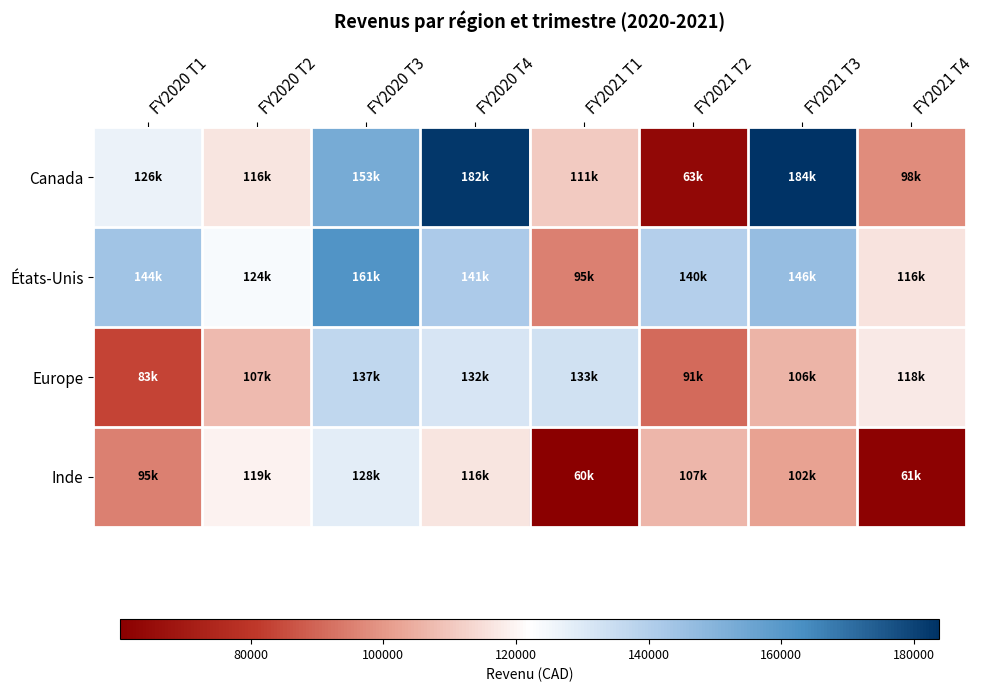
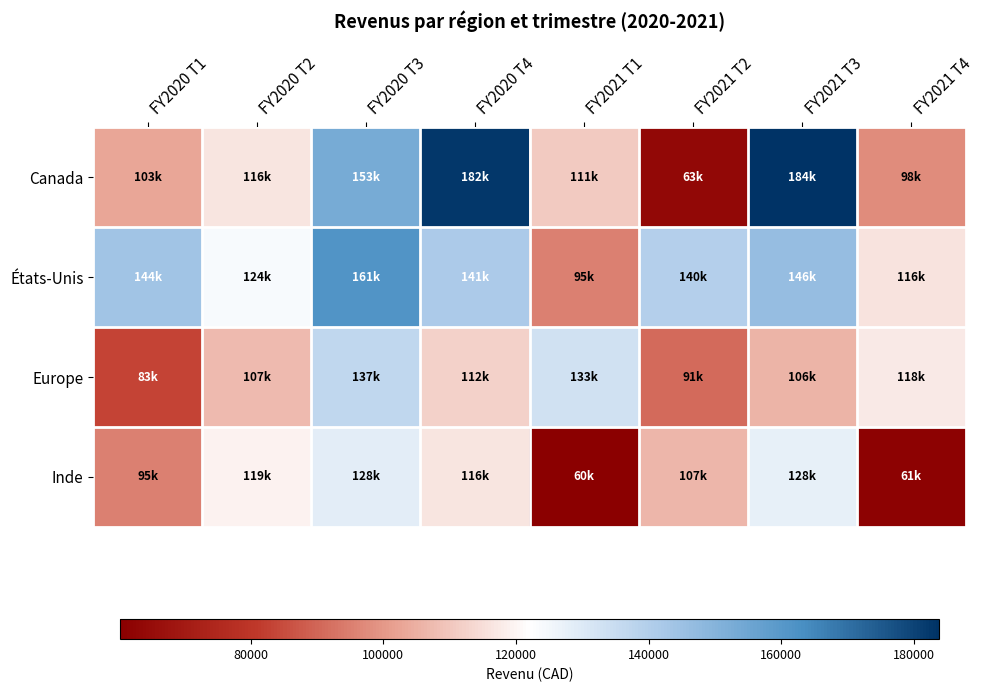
  {
    "Canada": {
-     "FY2020 T1": "126k",
+     "FY2020 T1": "103k",
      "FY2020 T2": "116k",
      "FY2020 T3": "153k",
      "FY2020 T4": "182k",
      "FY2021 T1": "111k",
      "FY2021 T2": "63k",
      "FY2021 T3": "184k",
      "FY2021 T4": "98k"
    },
    "États-Unis": {
      "FY2020 T1": "144k",
      "FY2020 T2": "124k",
      "FY2020 T3": "161k",
      "FY2020 T4": "141k",
      "FY2021 T1": "95k",
      "FY2021 T2": "140k",
      "FY2021 T3": "146k",
      "FY2021 T4": "116k"
    },
    "Europe": {
      "FY2020 T1": "83k",
      "FY2020 T2": "107k",
      "FY2020 T3": "137k",
-     "FY2020 T4": "132k",
+     "FY2020 T4": "112k",
      "FY2021 T1": "133k",
      "FY2021 T2": "91k",
      "FY2021 T3": "106k",
      "FY2021 T4": "118k"
    },
    "Inde": {
      "FY2020 T1": "95k",
      "FY2020 T2": "119k",
      "FY2020 T3": "128k",
      "FY2020 T4": "116k",
      "FY2021 T1": "60k",
      "FY2021 T2": "107k",
-     "FY2021 T3": "102k",
+     "FY2021 T3": "128k",
      "FY2021 T4": "61k"
    }
  }
